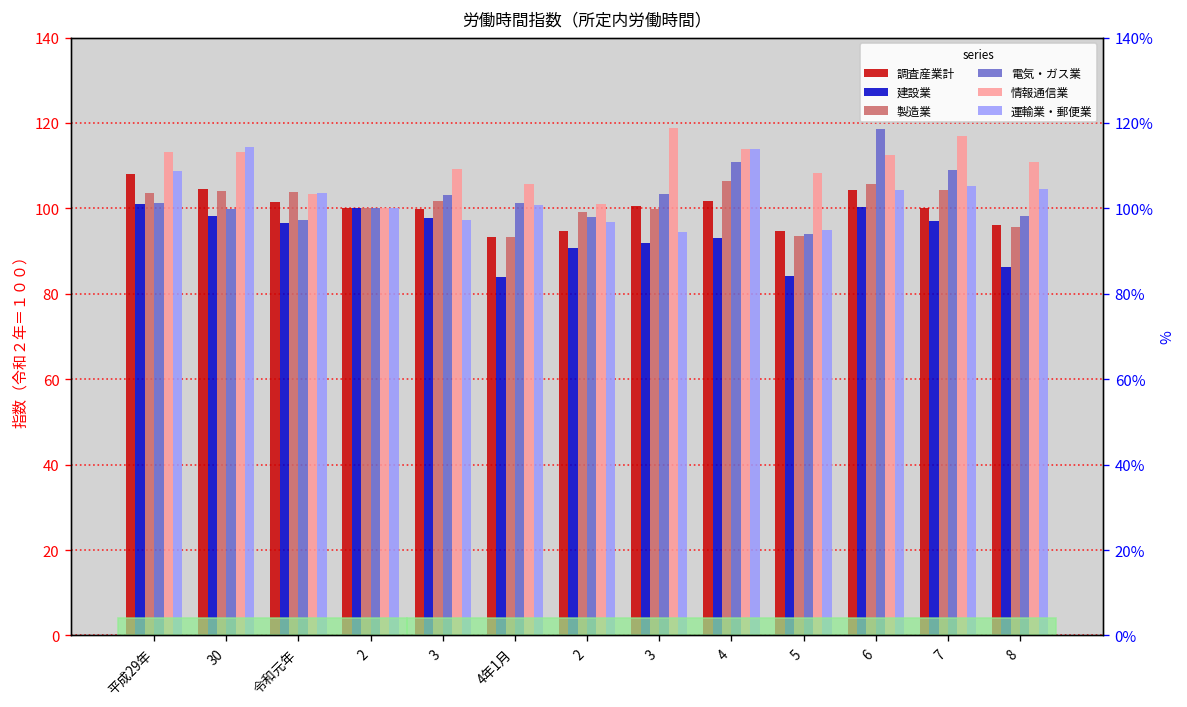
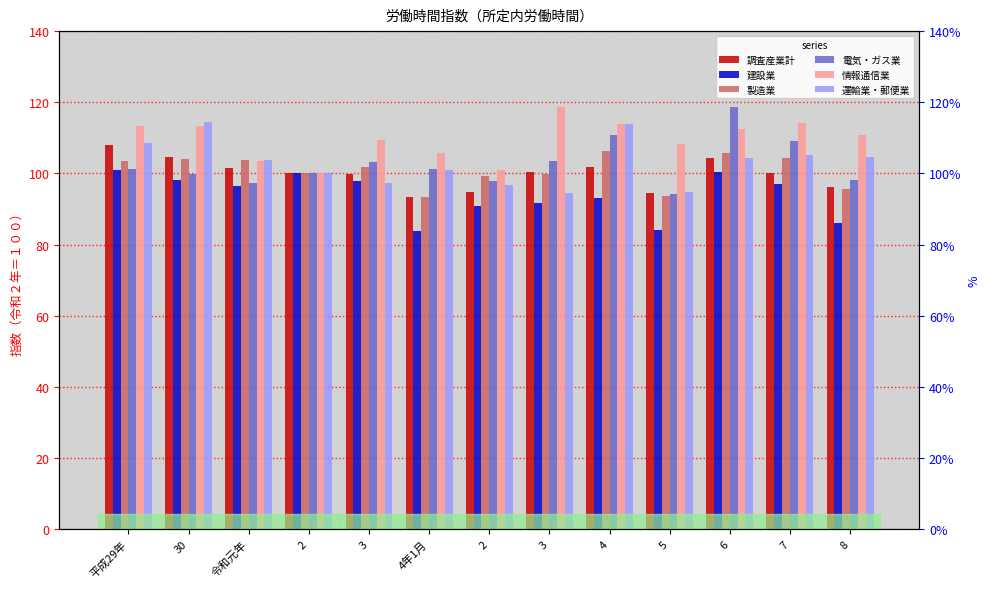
  {
    "調査産業計": {
      "平成29年": 108,
      "30": 105,
      "令和元年": 102,
      "4年1月": 93,
      "4": 102,
      "5": 95,
      "6": 104,
      "7": 100,
      "8": 96
    },
    "建設業": {
      "平成29年": 101,
      "30": 98,
      "令和元年": 97,
      "4年1月": 84,
      "4": 93,
      "5": 84,
      "6": 100,
      "7": 97,
      "8": 86
    },
    "製造業": {
      "平成29年": 104,
      "30": 104,
      "令和元年": 104,
      "4年1月": 93,
      "4": 106,
      "5": 94,
      "6": 106,
      "7": 104,
      "8": 96
    },
    "電気・ガス業": {
      "平成29年": 101,
      "30": 100,
      "令和元年": 97,
      "4年1月": 101,
      "4": 111,
      "5": 94,
      "6": 119,
      "7": 109,
      "8": 98
    },
    "情報通信業": {
      "平成29年": 113,
      "30": 113,
      "令和元年": 103,
      "4年1月": 106,
      "4": 114,
      "5": 108,
      "6": 113,
-     "7": 117,
+     "7": 114,
      "8": 111
    },
    "運輸業・郵便業": {
      "平成29年": 109,
      "30": 114,
      "令和元年": 104,
      "4年1月": 101,
      "4": 114,
      "5": 95,
      "6": 104,
      "7": 105,
      "8": 105
    }
  }
